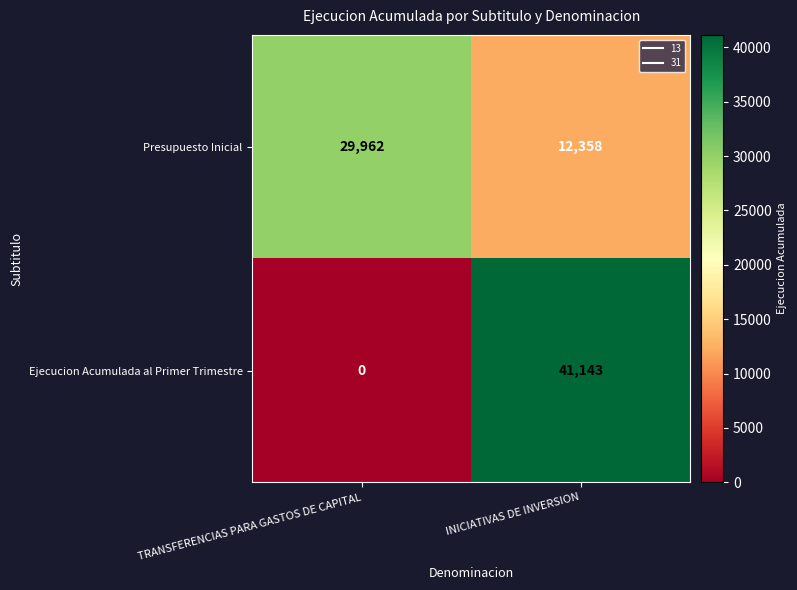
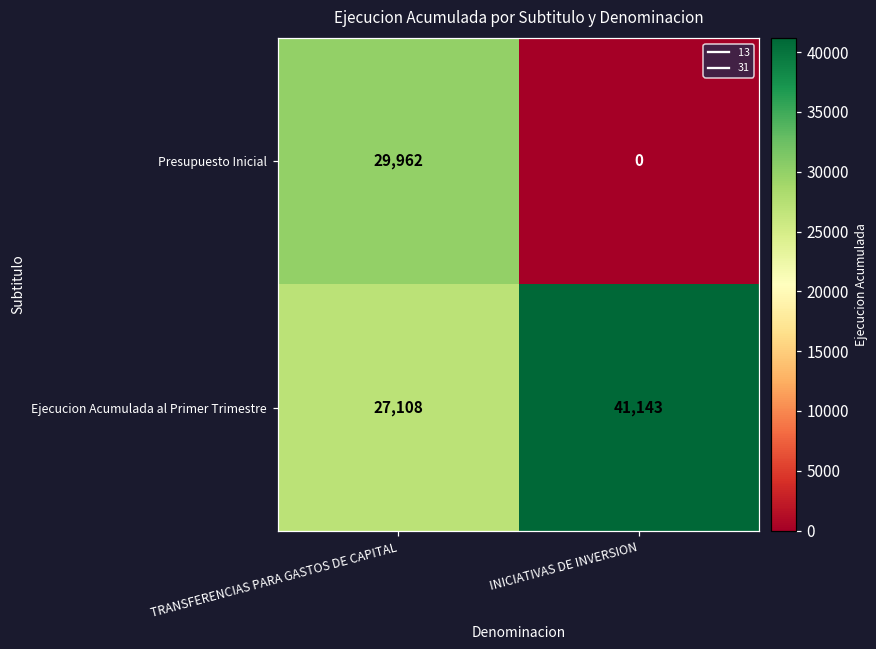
  {
    "Presupuesto Inicial": {
      "TRANSFERENCIAS PARA GASTOS DE CAPITAL": "29,962",
-     "INICIATIVAS DE INVERSION": "12,358"
+     "INICIATIVAS DE INVERSION": "0"
    },
    "Ejecucion Acumulada al Primer Trimestre": {
-     "TRANSFERENCIAS PARA GASTOS DE CAPITAL": "0",
+     "TRANSFERENCIAS PARA GASTOS DE CAPITAL": "27,108",
      "INICIATIVAS DE INVERSION": "41,143"
    }
  }
